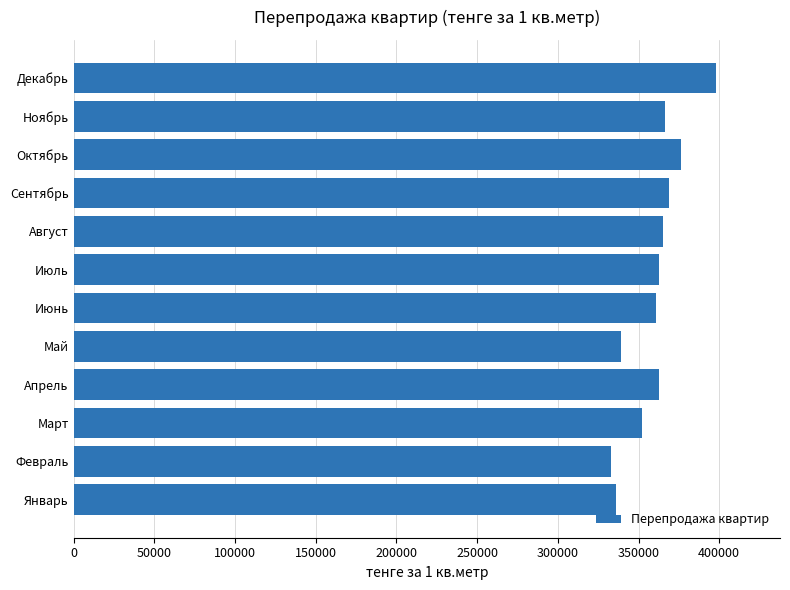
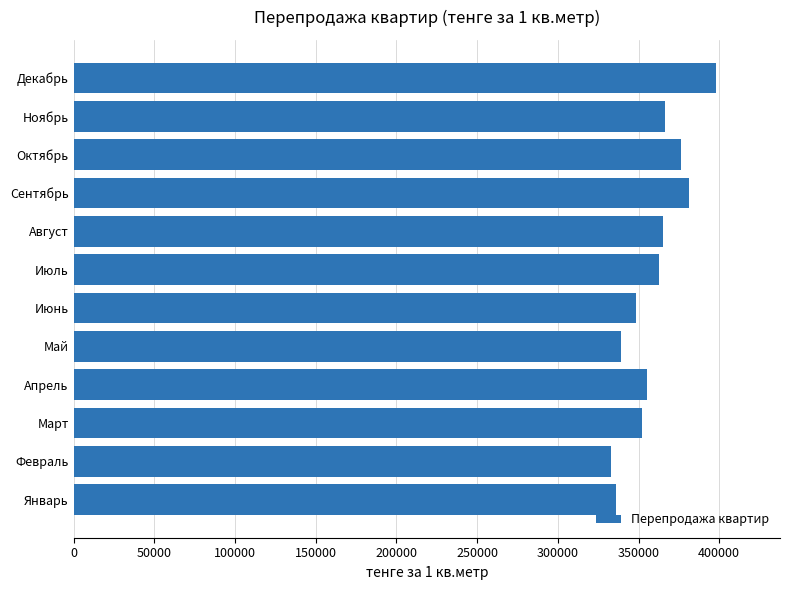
  {
    "Декабрь": 398000,
    "Ноябрь": 366000,
    "Октябрь": 376000,
-   "Сентябрь": 369000,
+   "Сентябрь": 381000,
    "Август": 365000,
    "Июль": 363000,
-   "Июнь": 361000,
+   "Июнь": 348000,
    "Май": 339000,
-   "Апрель": 363000,
+   "Апрель": 355000,
    "Март": 352000,
    "Февраль": 333000,
    "Январь": 336000
  }
